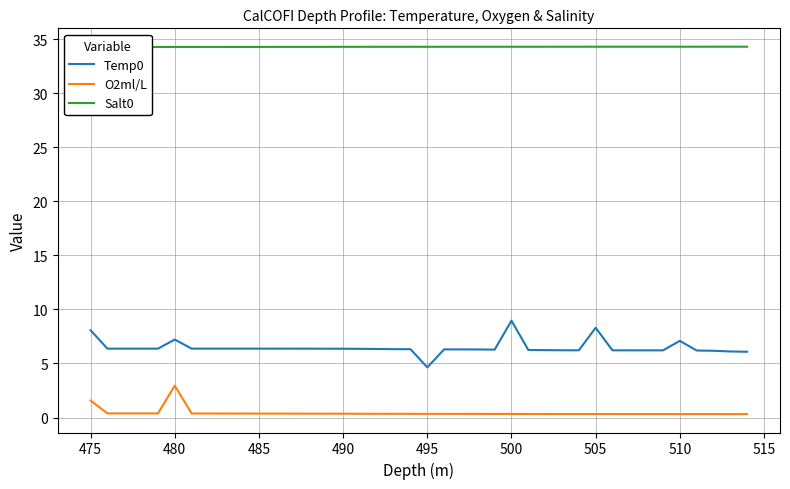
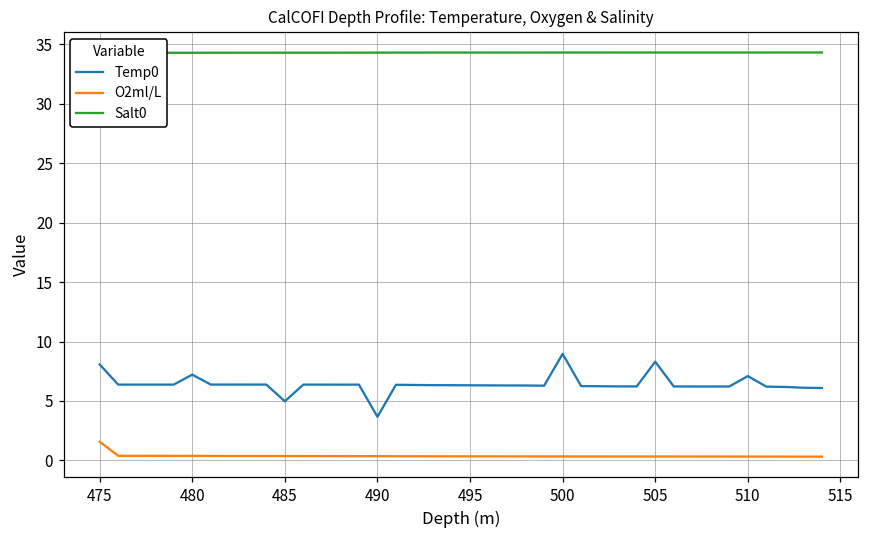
  {
    "Temp0": {
      "475": 8.1,
      "480": 7.2,
-     "485": 6.4,
-     "490": 6.4,
-     "495": 4.6,
+     "485": 5.0,
+     "490": 3.7,
+     "495": 6.3,
      "500": 9.0,
      "505": 8.3,
      "510": 7.1
    },
    "O2ml/L": {
      "475": 1.6,
-     "480": 2.9,
+     "480": 0.4,
      "485": 0.4,
      "490": 0.4,
      "495": 0.3,
      "500": 0.3,
      "505": 0.3,
      "510": 0.3
    },
    "Salt0": {
      "480": 34.3,
      "485": 34.3,
      "490": 34.3,
      "495": 34.3,
      "500": 34.3,
      "505": 34.3,
      "510": 34.3
    }
  }
